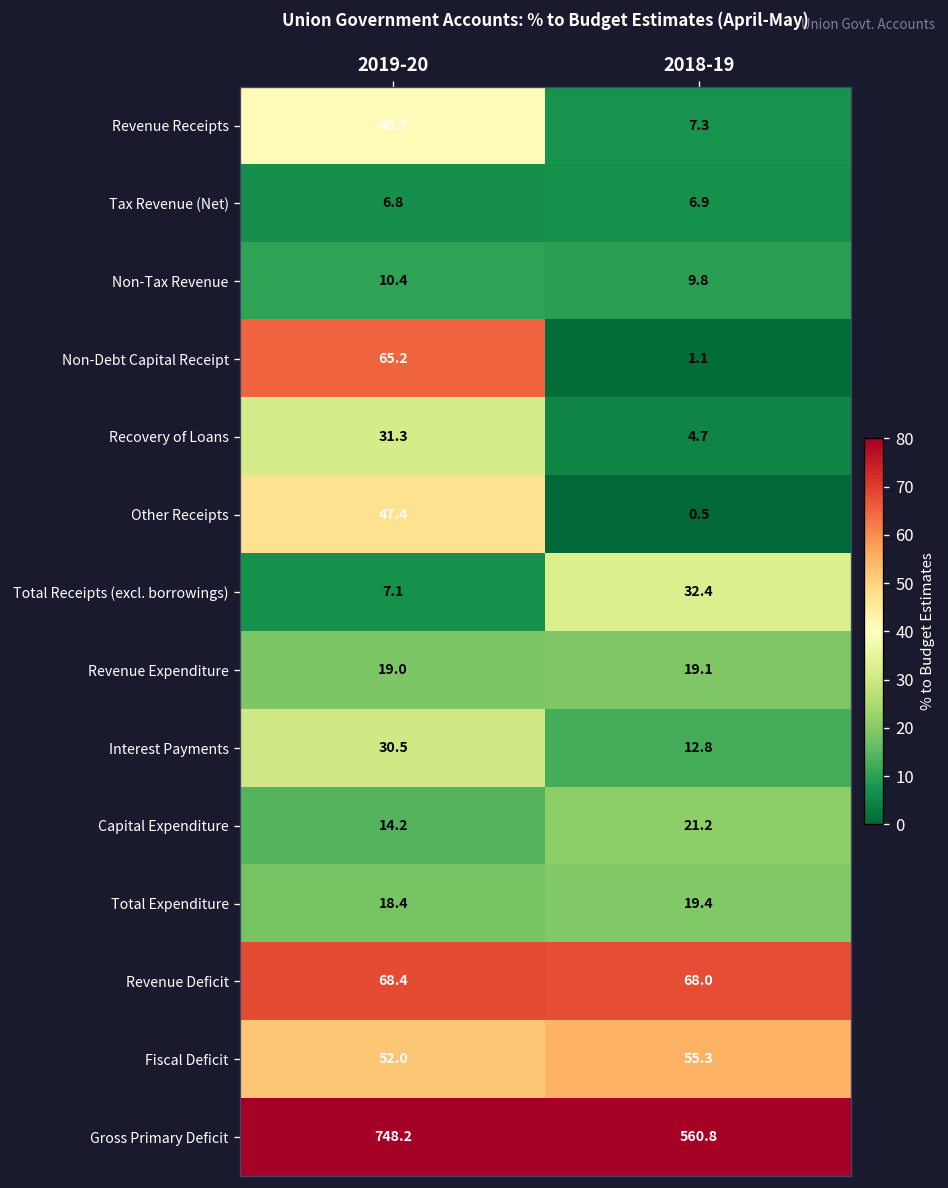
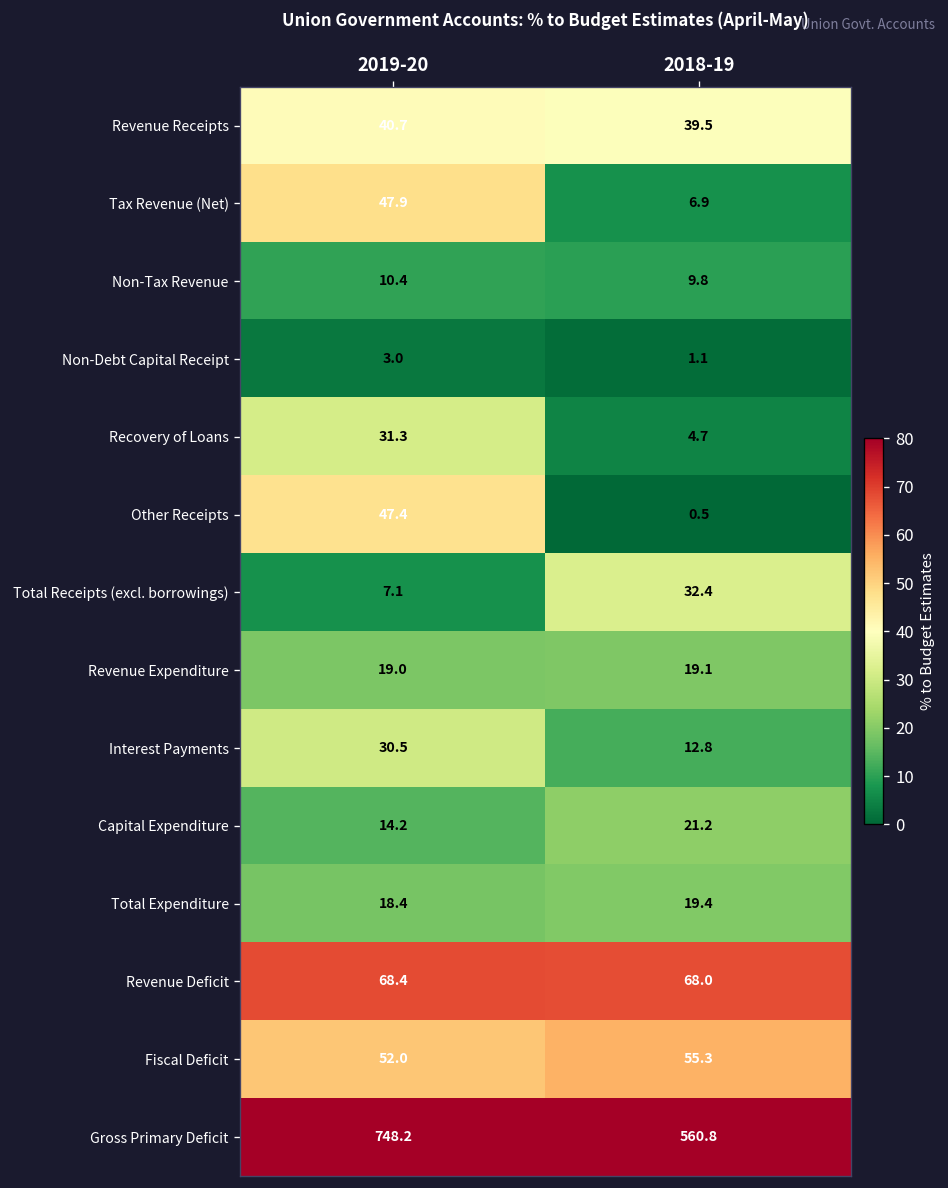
  {
    "Revenue Receipts": {
      "2019-20": 40.7,
-     "2018-19": 7.3
+     "2018-19": 39.5
    },
    "Tax Revenue (Net)": {
-     "2019-20": 6.8,
+     "2019-20": 47.9,
      "2018-19": 6.9
    },
    "Non-Tax Revenue": {
      "2019-20": 10.4,
      "2018-19": 9.8
    },
    "Non-Debt Capital Receipt": {
-     "2019-20": 65.2,
+     "2019-20": 3.0,
      "2018-19": 1.1
    },
    "Recovery of Loans": {
      "2019-20": 31.3,
      "2018-19": 4.7
    },
    "Other Receipts": {
      "2019-20": 47.4,
      "2018-19": 0.5
    },
    "Total Receipts (excl. borrowings)": {
      "2019-20": 7.1,
      "2018-19": 32.4
    },
    "Revenue Expenditure": {
      "2019-20": 19.0,
      "2018-19": 19.1
    },
    "Interest Payments": {
      "2019-20": 30.5,
      "2018-19": 12.8
    },
    "Capital Expenditure": {
      "2019-20": 14.2,
      "2018-19": 21.2
    },
    "Total Expenditure": {
      "2019-20": 18.4,
      "2018-19": 19.4
    },
    "Revenue Deficit": {
      "2019-20": 68.4,
      "2018-19": 68.0
    },
    "Fiscal Deficit": {
      "2019-20": 52.0,
      "2018-19": 55.3
    },
    "Gross Primary Deficit": {
      "2019-20": 748.2,
      "2018-19": 560.8
    }
  }
